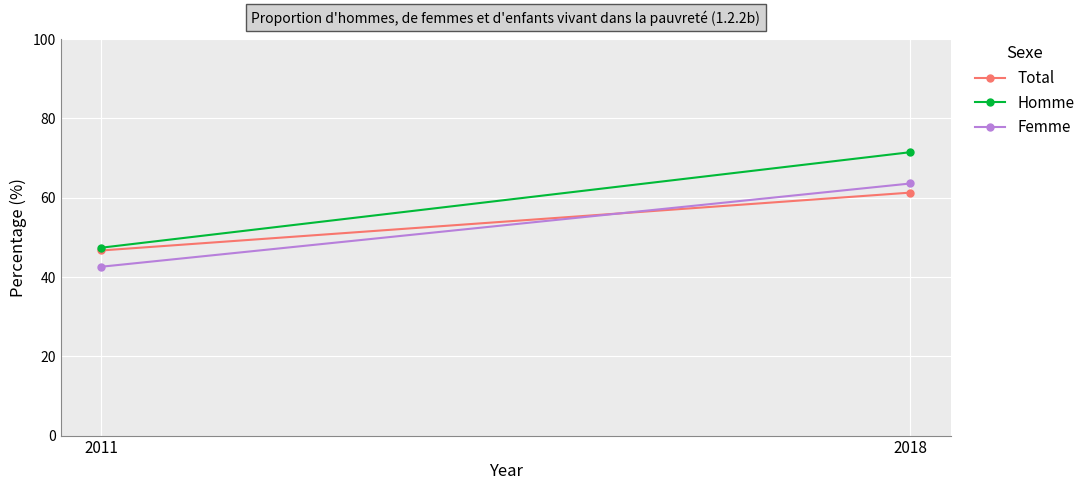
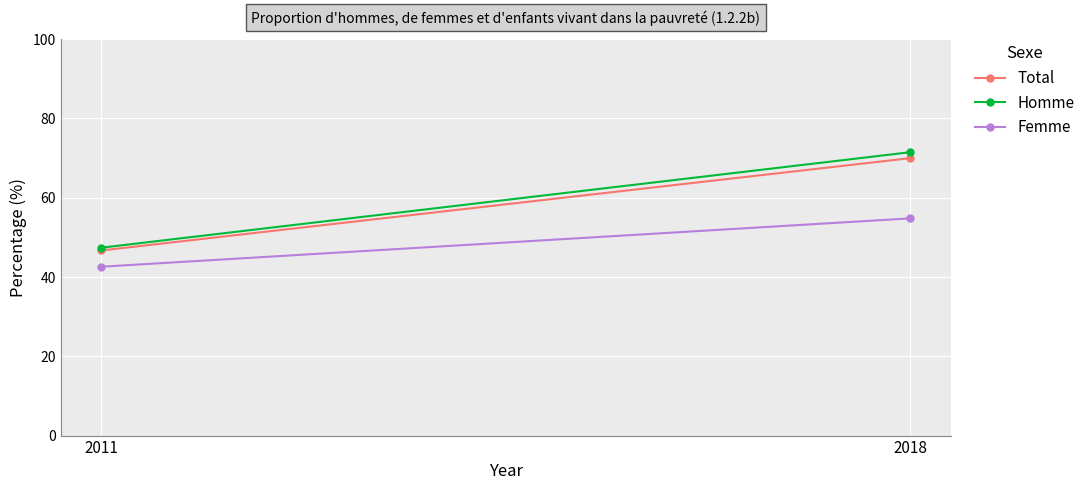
  {
    "Total": {
      "2011": 47,
-     "2018": 61
+     "2018": 70
    },
    "Homme": {
      "2011": 47,
      "2018": 72
    },
    "Femme": {
      "2011": 43,
-     "2018": 64
+     "2018": 55
    }
  }
